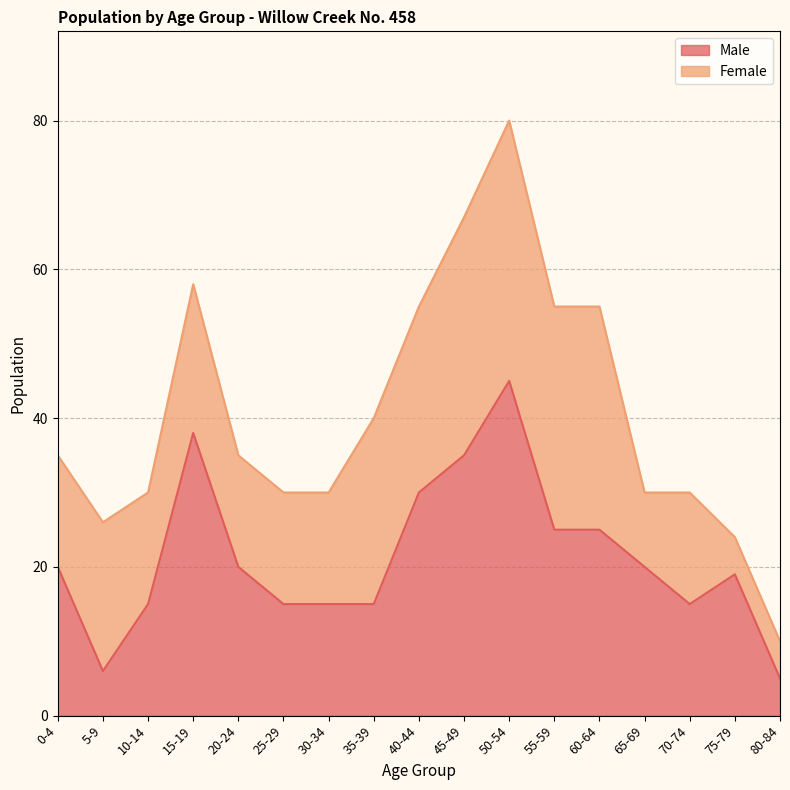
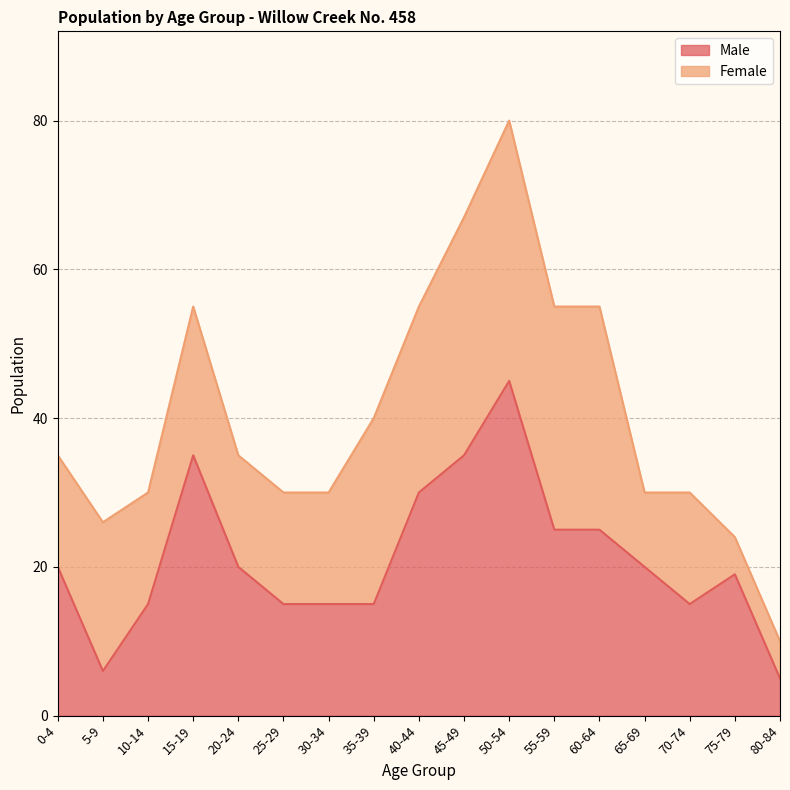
  {
    "Male": {
      "0-4": 20,
      "5-9": 6,
      "10-14": 15,
-     "15-19": 38,
+     "15-19": 35,
      "20-24": 20,
      "25-29": 15,
      "30-34": 15,
      "35-39": 15,
      "40-44": 30,
      "45-49": 35,
      "50-54": 45,
      "55-59": 25,
      "60-64": 25,
      "65-69": 20,
      "70-74": 15,
      "75-79": 19,
      "80-84": 5
    },
    "Female": {
      "0-4": 15,
      "5-9": 20,
      "10-14": 15,
      "15-19": 20,
      "20-24": 15,
      "25-29": 15,
      "30-34": 15,
      "35-39": 25,
      "40-44": 25,
      "45-49": 32,
      "50-54": 35,
      "55-59": 30,
      "60-64": 30,
      "65-69": 10,
      "70-74": 15,
      "75-79": 5,
      "80-84": 5
    }
  }
